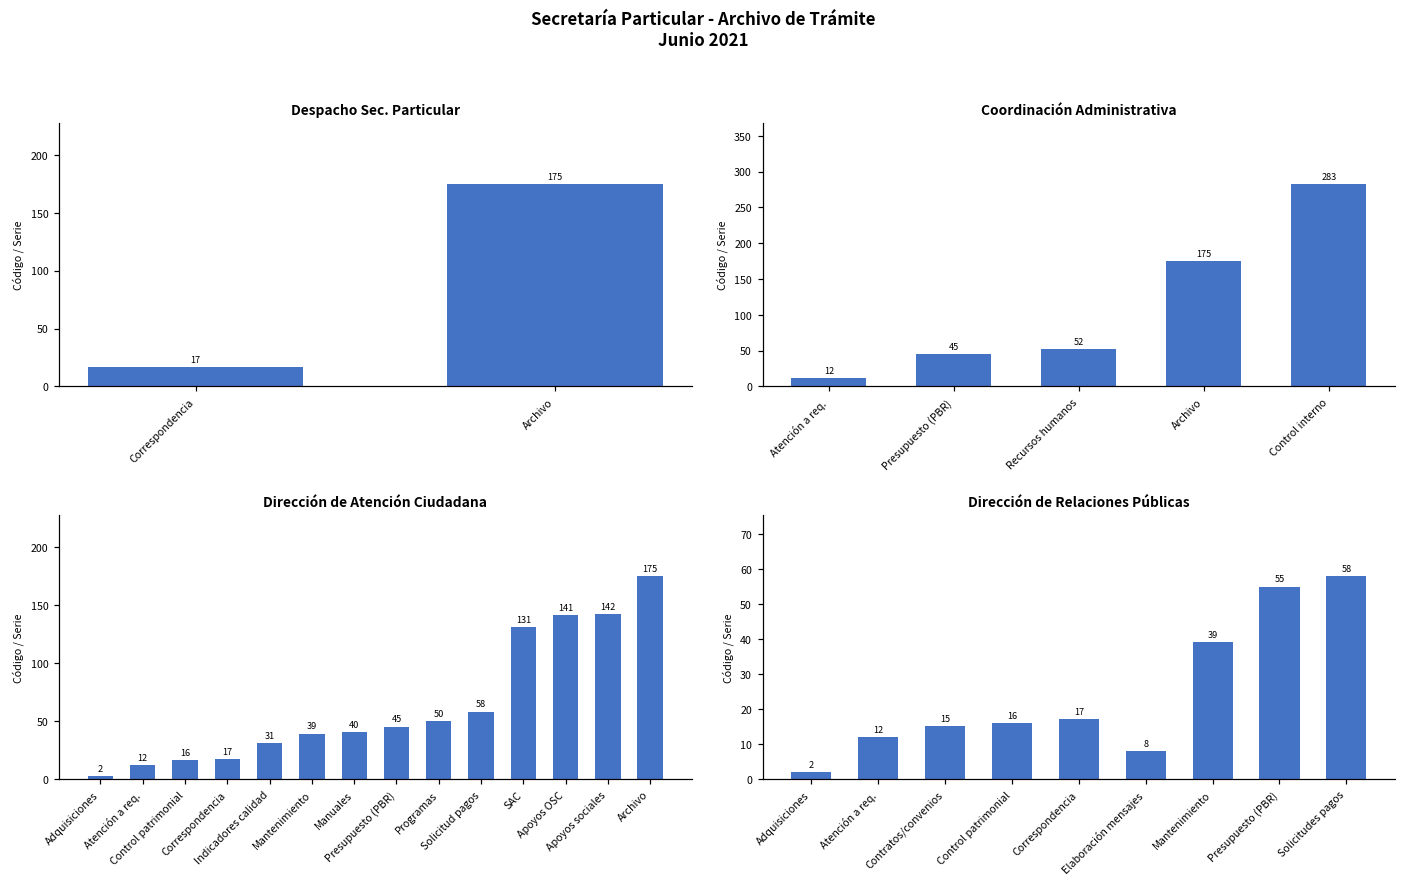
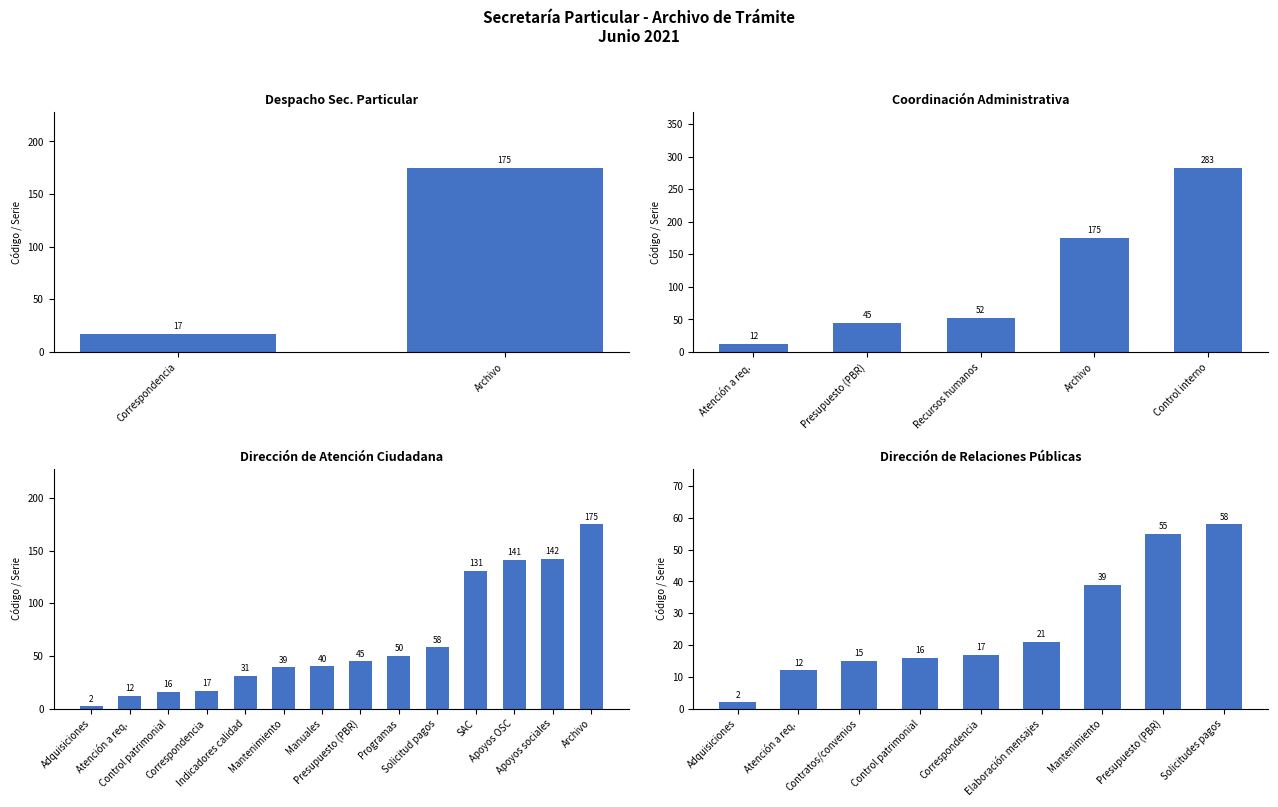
  {
    "Despacho Sec. Particular": {
      "Correspondencia": 17,
      "Archivo": 175
    },
    "Coordinación Administrativa": {
      "Atención a req.": 12,
      "Presupuesto (PBR)": 45,
      "Recursos humanos": 52,
      "Archivo": 175,
      "Control interno": 283
    },
    "Dirección de Atención Ciudadana": {
      "Adquisiciones": 2,
      "Atención a req.": 12,
      "Control patrimonial": 16,
      "Correspondencia": 17,
      "Indicadores calidad": 31,
      "Mantenimiento": 39,
      "Manuales": 40,
      "Presupuesto (PBR)": 45,
      "Programas": 50,
      "Solicitud pagos": 58,
      "SAC": 131,
      "Apoyos OSC": 141,
      "Apoyos sociales": 142,
      "Archivo": 175
    },
    "Dirección de Relaciones Públicas": {
      "Adquisiciones": 2,
      "Atención a req.": 12,
      "Contratos/convenios": 15,
      "Control patrimonial": 16,
      "Correspondencia": 17,
-     "Elaboración mensajes": 8,
+     "Elaboración mensajes": 21,
      "Mantenimiento": 39,
      "Presupuesto (PBR)": 55,
      "Solicitudes pagos": 58
    }
  }
